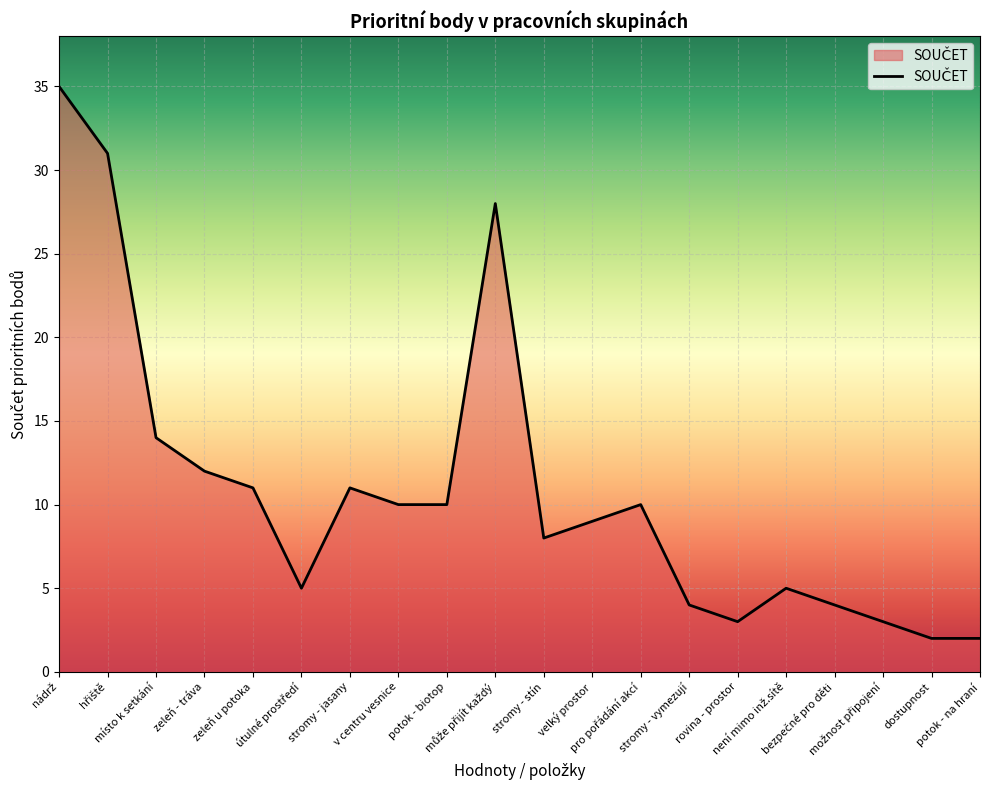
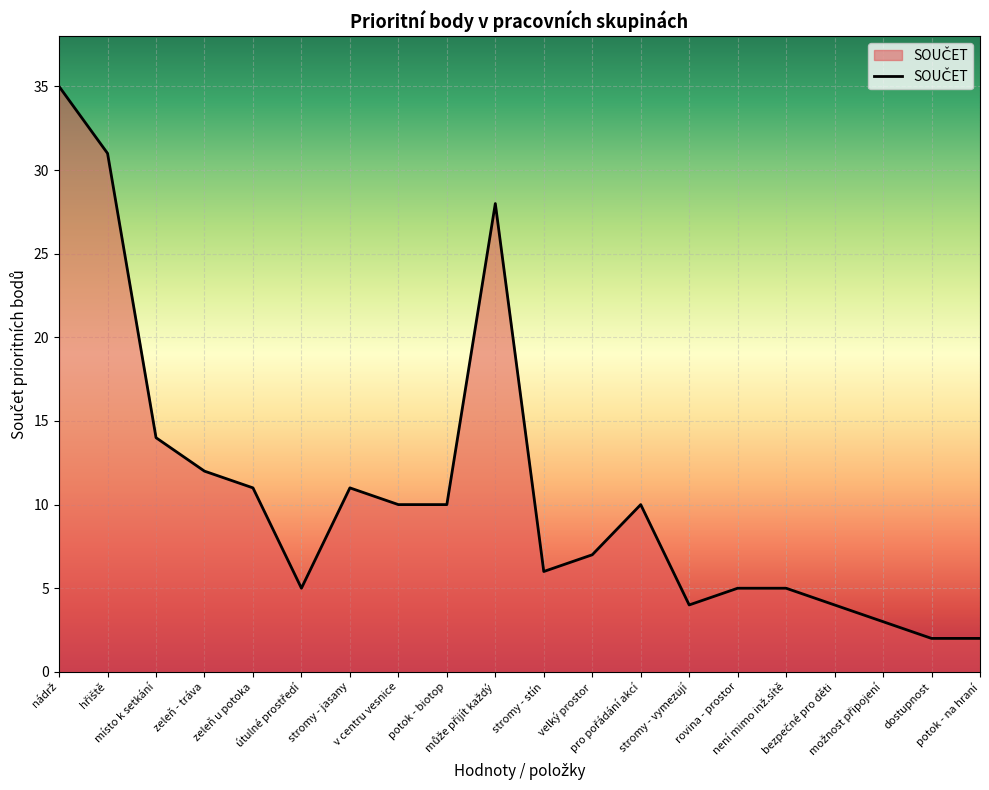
  {
    "nádrž": 35,
    "hřiště": 31,
    "místo k setkání": 14,
    "zeleň - tráva": 12,
    "zeleň u potoka": 11,
    "útulné prostředí": 5,
    "stromy - jasany": 11,
    "v centru vesnice": 10,
    "potok - biotop": 10,
    "může přijít každý": 28,
-   "stromy - stín": 8,
-   "velký prostor": 9,
+   "stromy - stín": 6,
+   "velký prostor": 7,
    "pro pořádání akcí": 10,
    "stromy - vymezují": 4,
-   "rovina - prostor": 3,
+   "rovina - prostor": 5,
    "není mimo inž.sítě": 5,
    "bezpečné pro děti": 4,
    "možnost připojení": 3,
    "dostupnost": 2,
    "potok - na hraní": 2
  }
